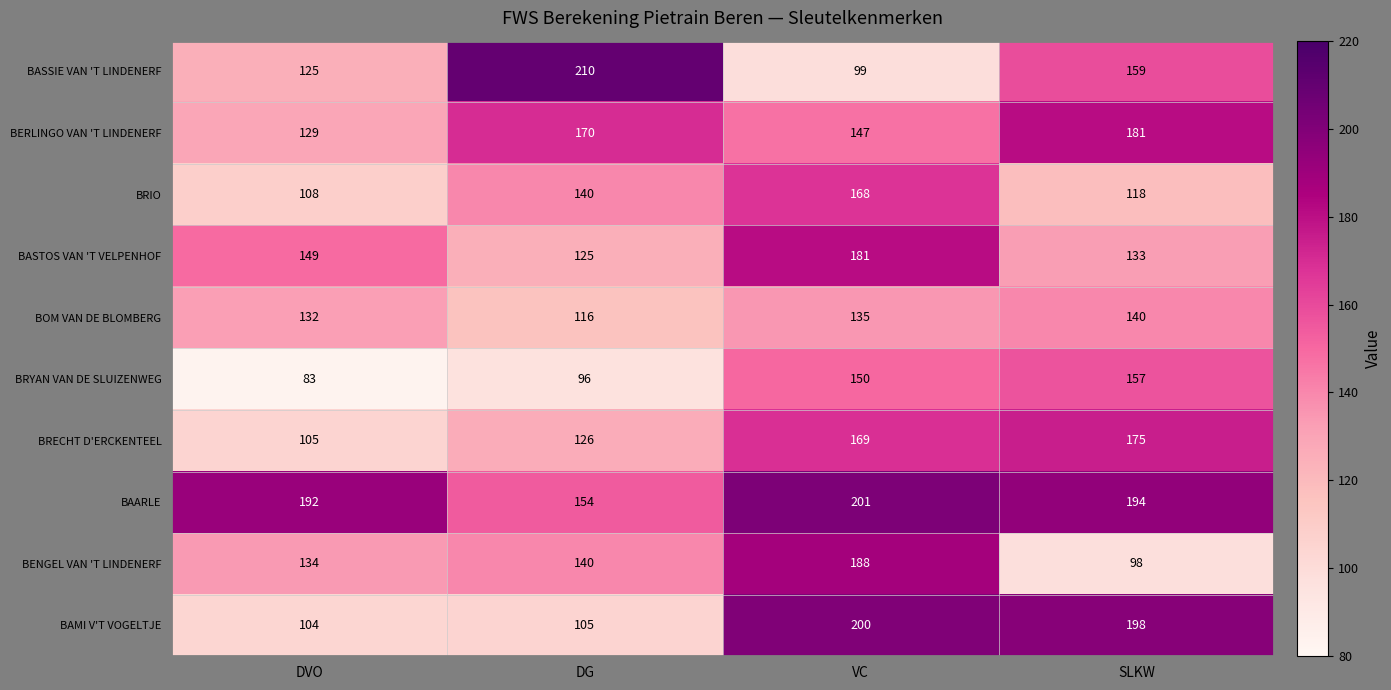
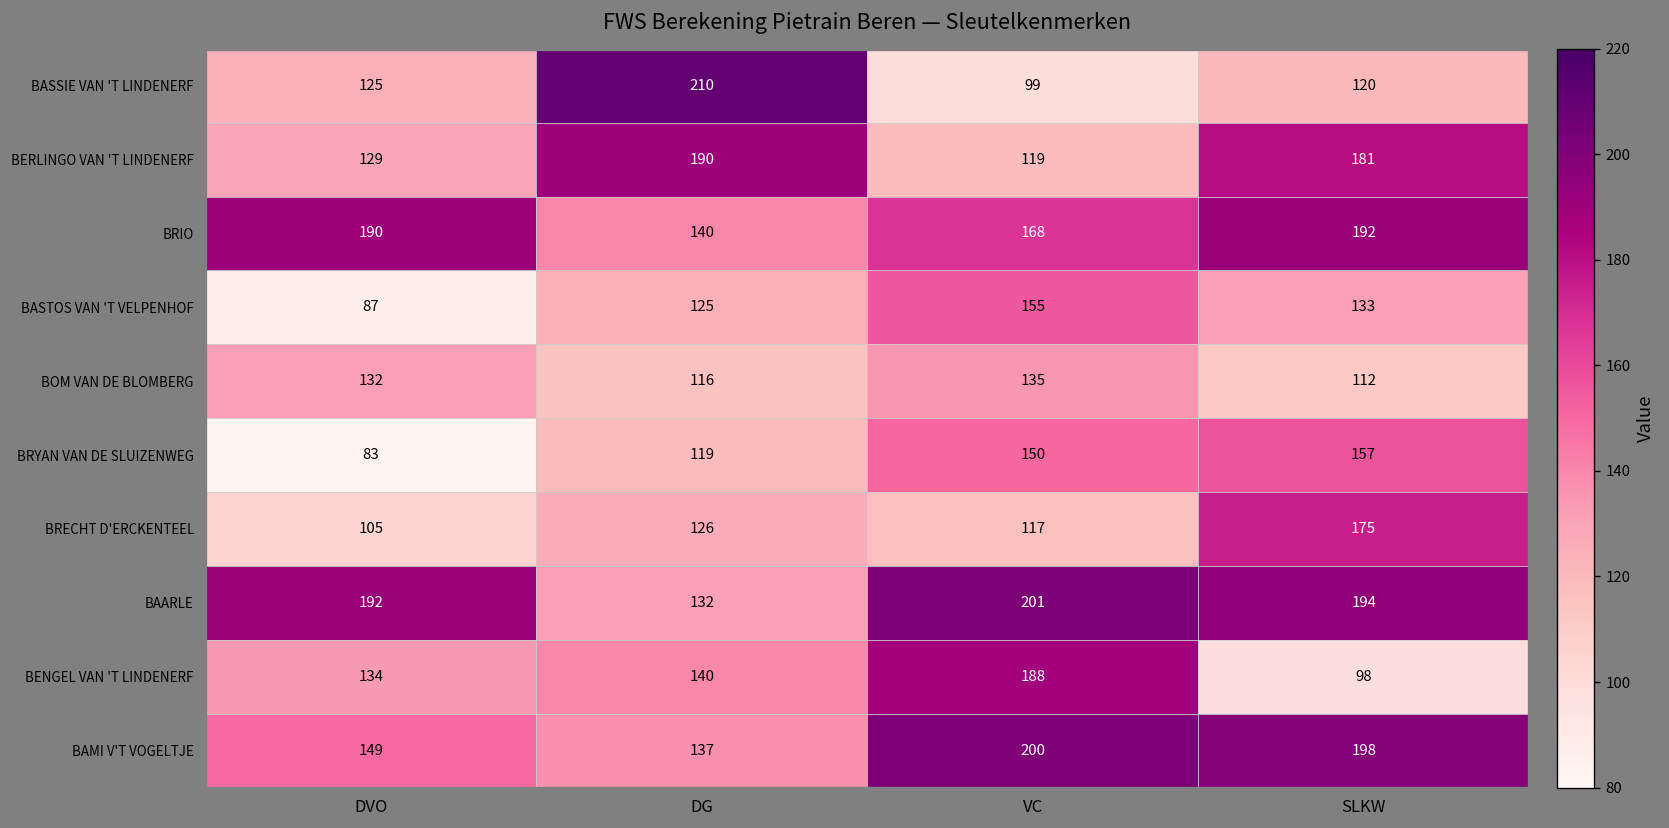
  {
    "BASSIE VAN 'T LINDENERF": {
      "DVO": 125,
      "DG": 210,
      "VC": 99,
-     "SLKW": 159
+     "SLKW": 120
    },
    "BERLINGO VAN 'T LINDENERF": {
      "DVO": 129,
-     "DG": 170,
-     "VC": 147,
+     "DG": 190,
+     "VC": 119,
      "SLKW": 181
    },
    "BRIO": {
-     "DVO": 108,
+     "DVO": 190,
      "DG": 140,
      "VC": 168,
-     "SLKW": 118
+     "SLKW": 192
    },
    "BASTOS VAN 'T VELPENHOF": {
-     "DVO": 149,
+     "DVO": 87,
      "DG": 125,
-     "VC": 181,
+     "VC": 155,
      "SLKW": 133
    },
    "BOM VAN DE BLOMBERG": {
      "DVO": 132,
      "DG": 116,
      "VC": 135,
-     "SLKW": 140
+     "SLKW": 112
    },
    "BRYAN VAN DE SLUIZENWEG": {
      "DVO": 83,
-     "DG": 96,
+     "DG": 119,
      "VC": 150,
      "SLKW": 157
    },
    "BRECHT D'ERCKENTEEL": {
      "DVO": 105,
      "DG": 126,
-     "VC": 169,
+     "VC": 117,
      "SLKW": 175
    },
    "BAARLE": {
      "DVO": 192,
-     "DG": 154,
+     "DG": 132,
      "VC": 201,
      "SLKW": 194
    },
    "BENGEL VAN 'T LINDENERF": {
      "DVO": 134,
      "DG": 140,
      "VC": 188,
      "SLKW": 98
    },
    "BAMI V'T VOGELTJE": {
-     "DVO": 104,
-     "DG": 105,
+     "DVO": 149,
+     "DG": 137,
      "VC": 200,
      "SLKW": 198
    }
  }
